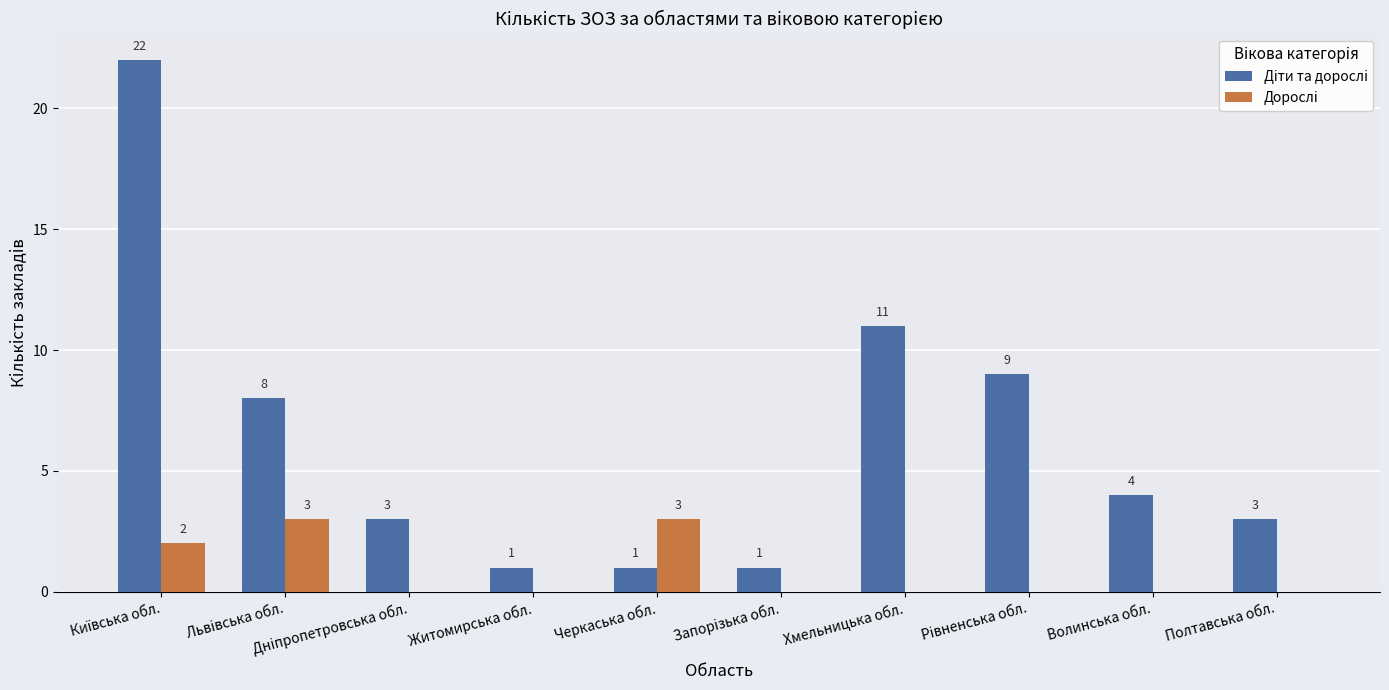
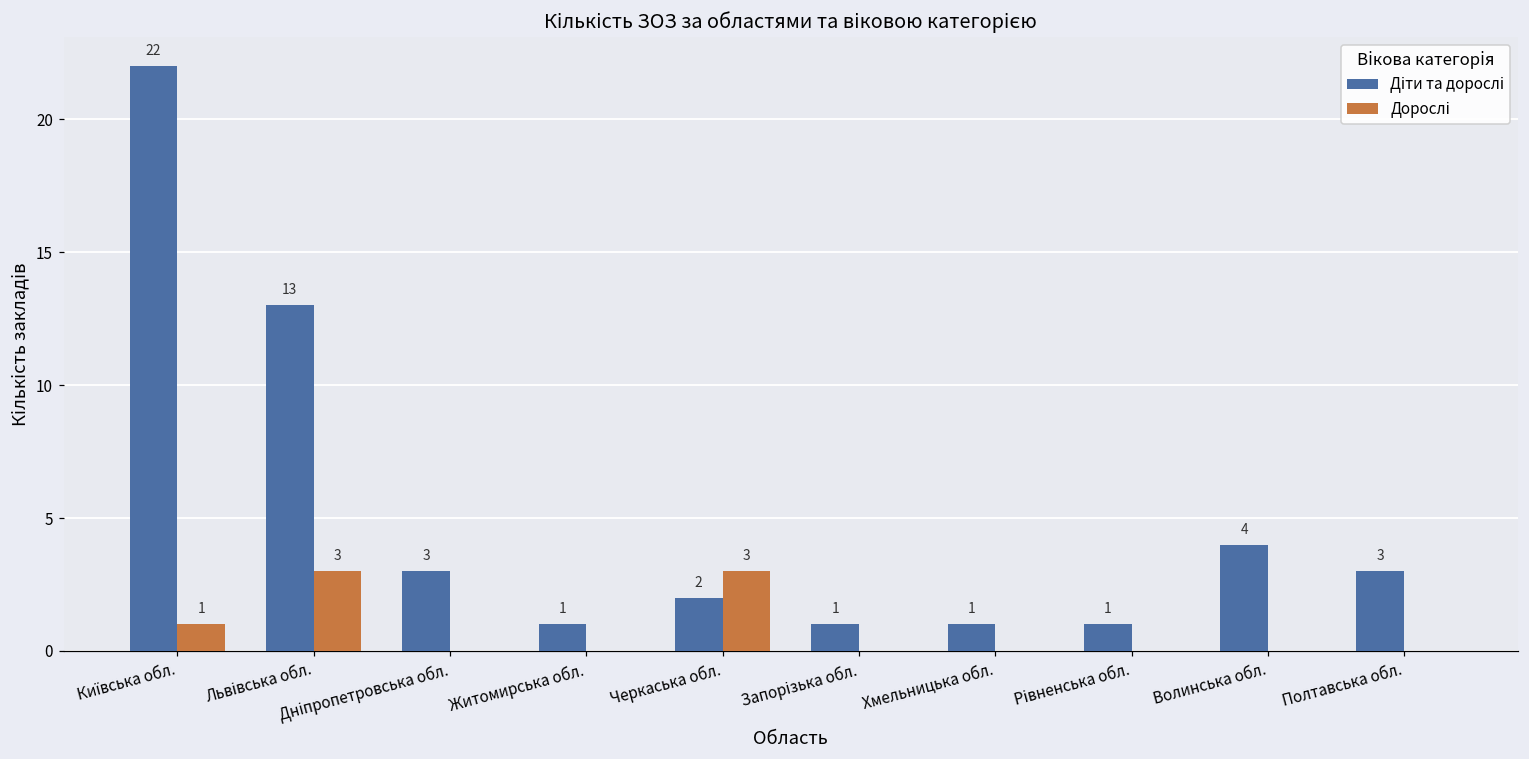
  {
    "Діти та дорослі": {
      "Київська обл.": 22,
-     "Львівська обл.": 8,
+     "Львівська обл.": 13,
      "Дніпропетровська обл.": 3,
      "Житомирська обл.": 1,
-     "Черкаська обл.": 1,
+     "Черкаська обл.": 2,
      "Запорізька обл.": 1,
-     "Хмельницька обл.": 11,
-     "Рівненська обл.": 9,
+     "Хмельницька обл.": 1,
+     "Рівненська обл.": 1,
      "Волинська обл.": 4,
      "Полтавська обл.": 3
    },
    "Дорослі": {
-     "Київська обл.": 2,
+     "Київська обл.": 1,
      "Львівська обл.": 3,
      "Черкаська обл.": 3
    }
  }
